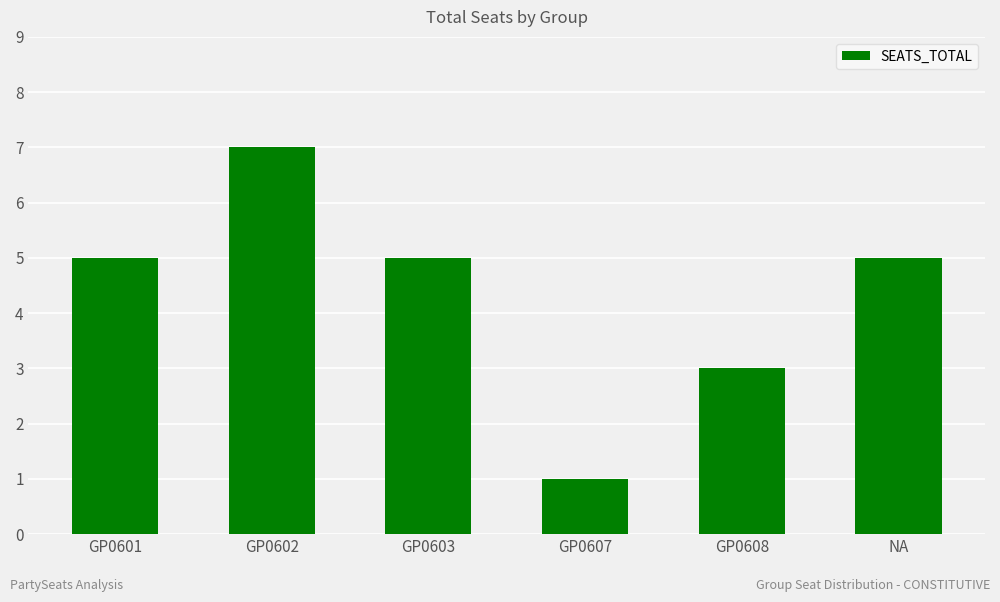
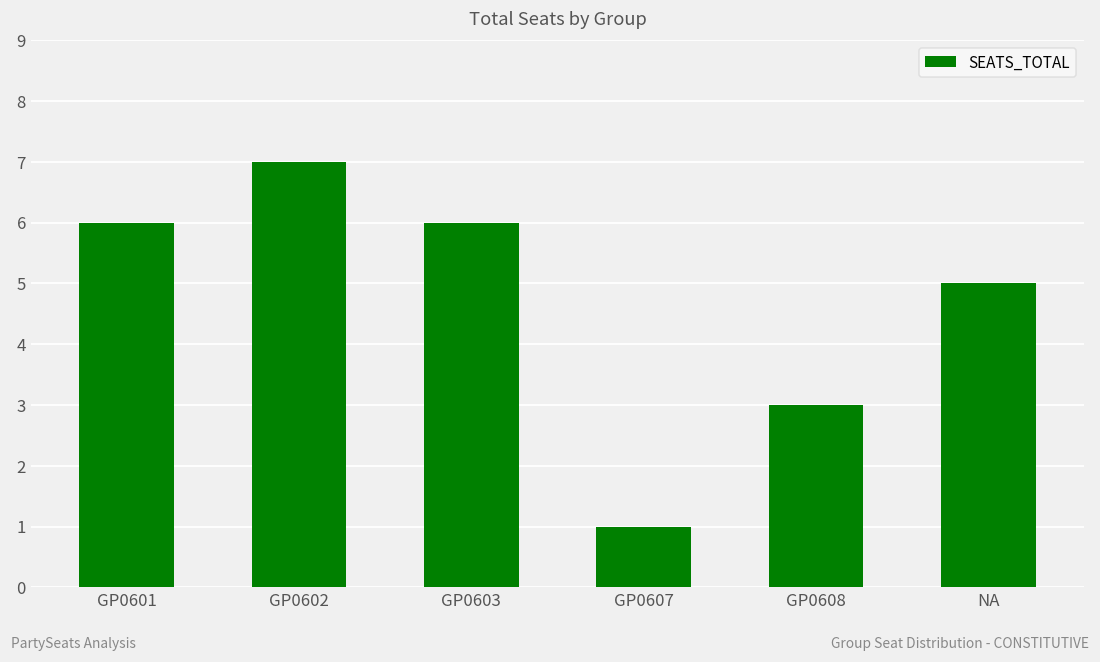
  {
-   "GP0601": 5,
+   "GP0601": 6,
    "GP0602": 7,
-   "GP0603": 5,
+   "GP0603": 6,
    "GP0607": 1,
    "GP0608": 3,
    "NA": 5
  }
